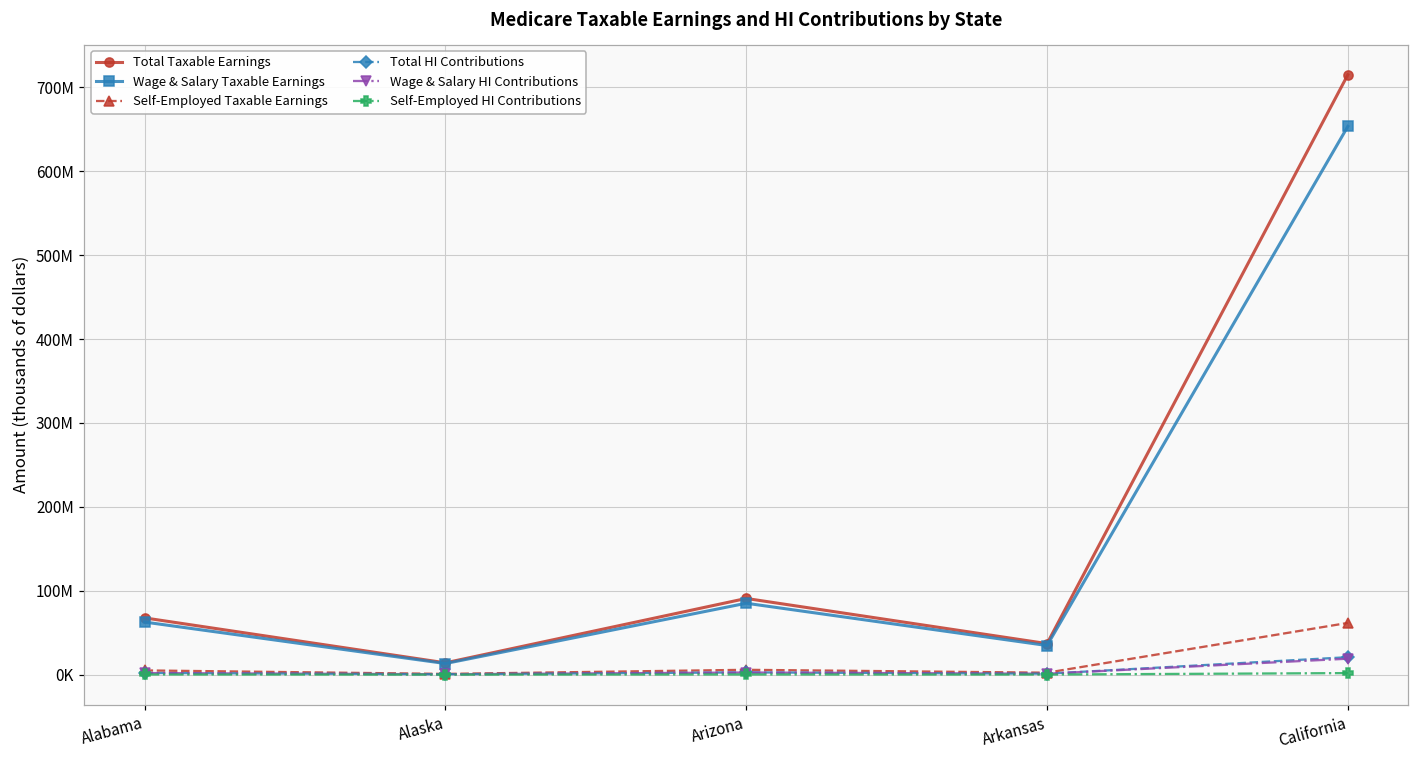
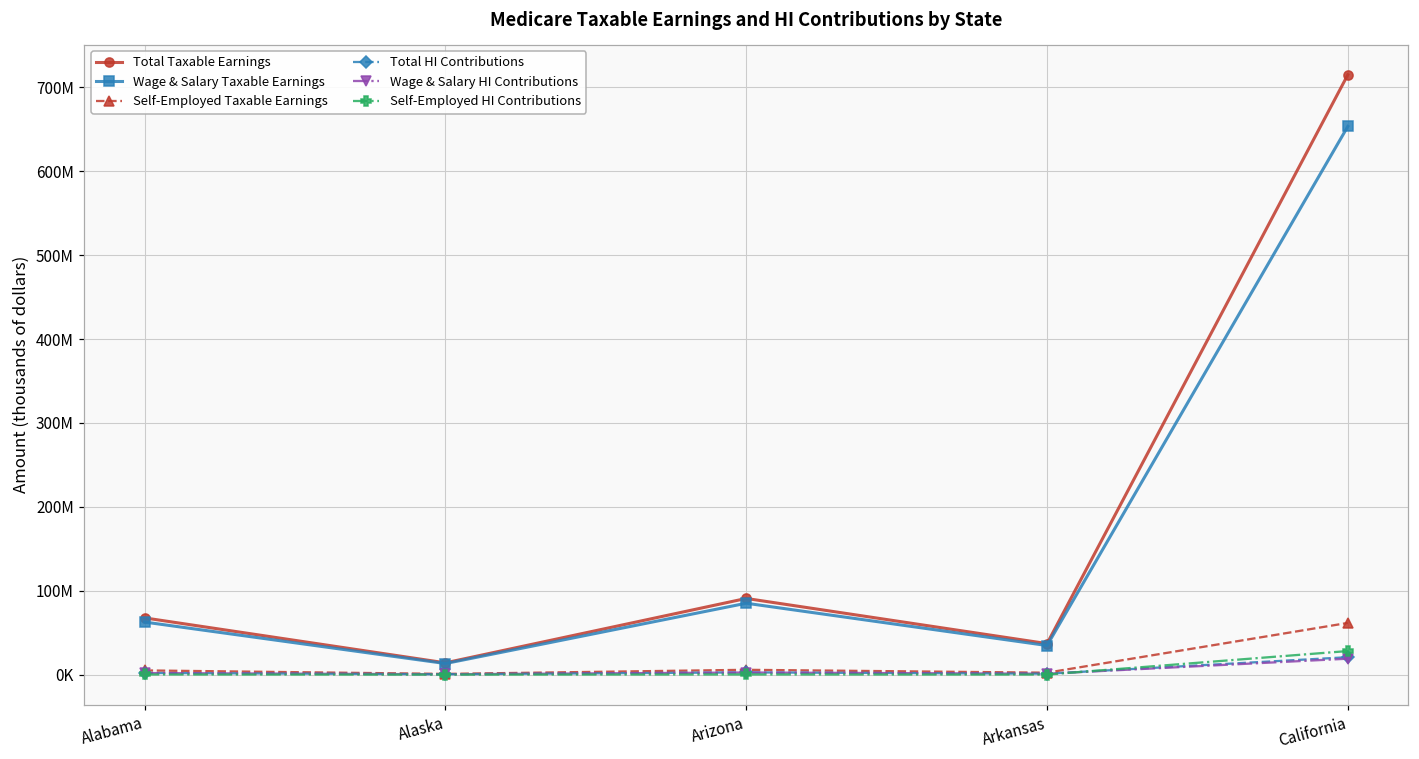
  {
    "Self-Employed HI Contributions": {
-     "California": 0
+     "California": 30000000
    }
  }
